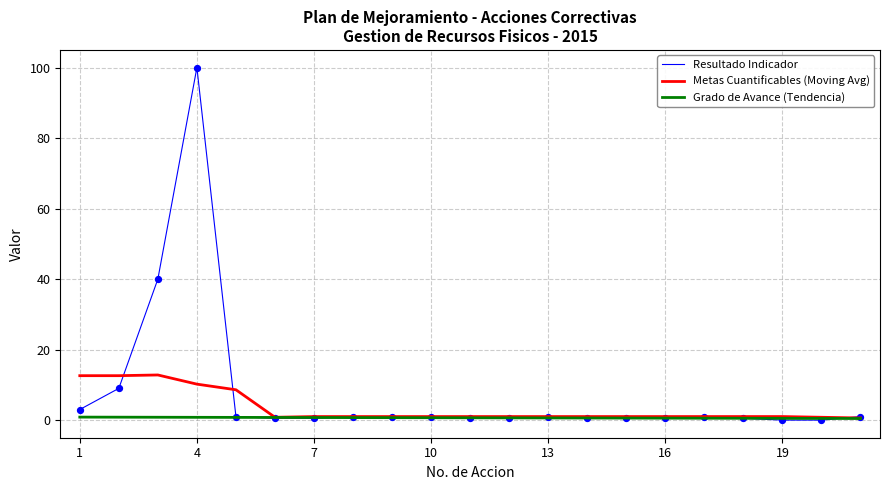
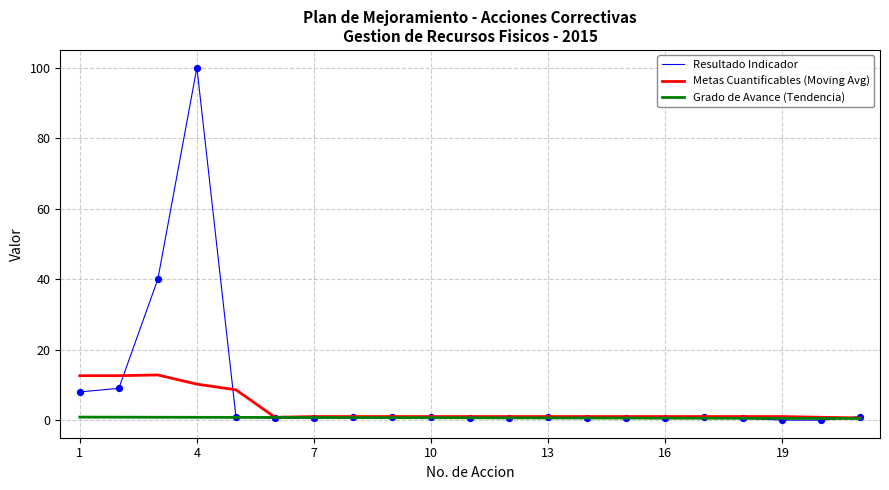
  {
    "Resultado Indicador": {
-     "1": 3,
+     "1": 8,
      "4": 100
    },
    "Metas Cuantificables (Moving Avg)": {
      "1": 13,
      "4": 10
    },
    "Grado de Avance (Tendencia)": {
      "1": 1,
      "4": 1
    }
  }
